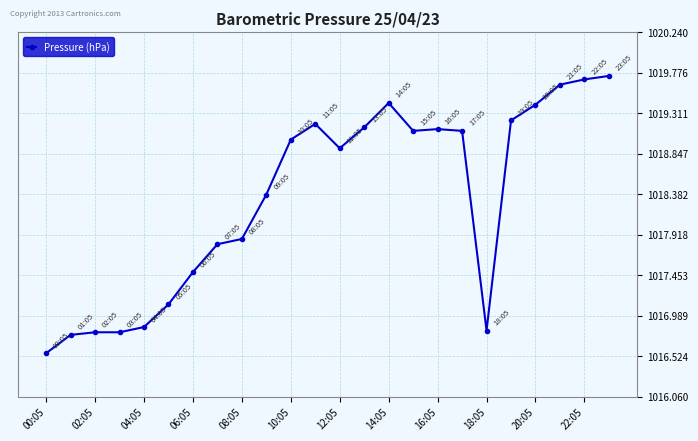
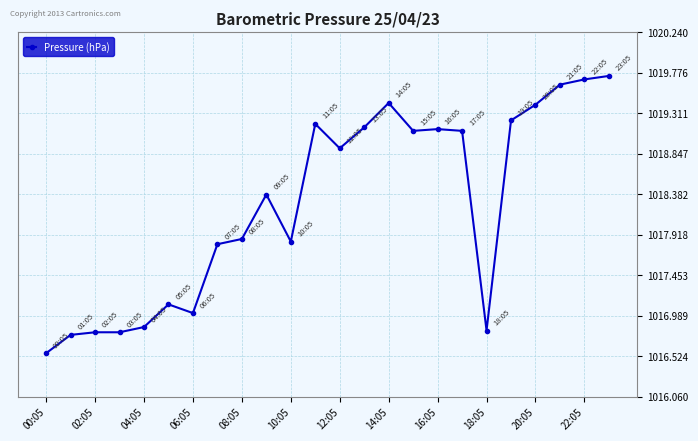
  {
    "00:05": 1016.6,
-   "06:05": 1017.5,
-   "10:05": 1019.0,
+   "06:05": 1017.0,
+   "10:05": 1017.8,
    "12:05": 1018.9
  }
